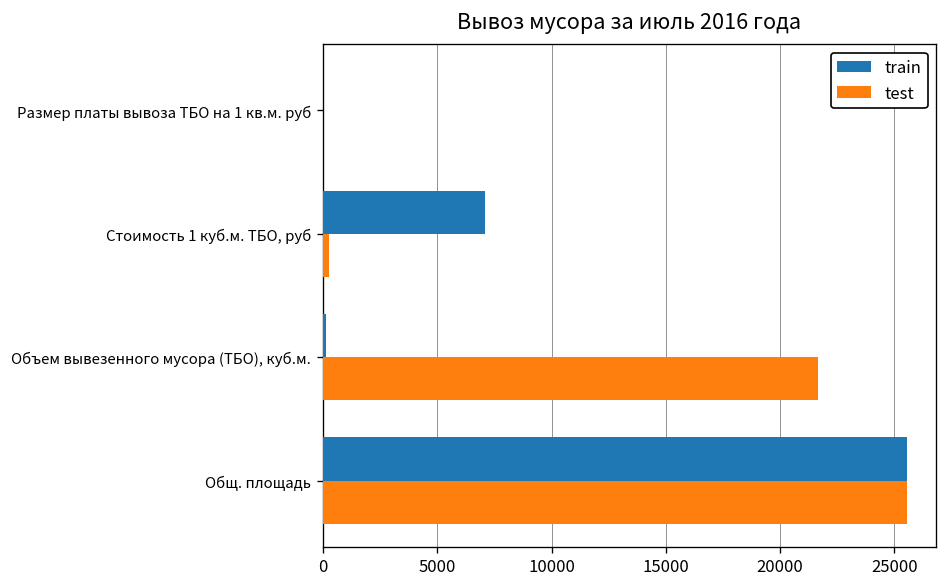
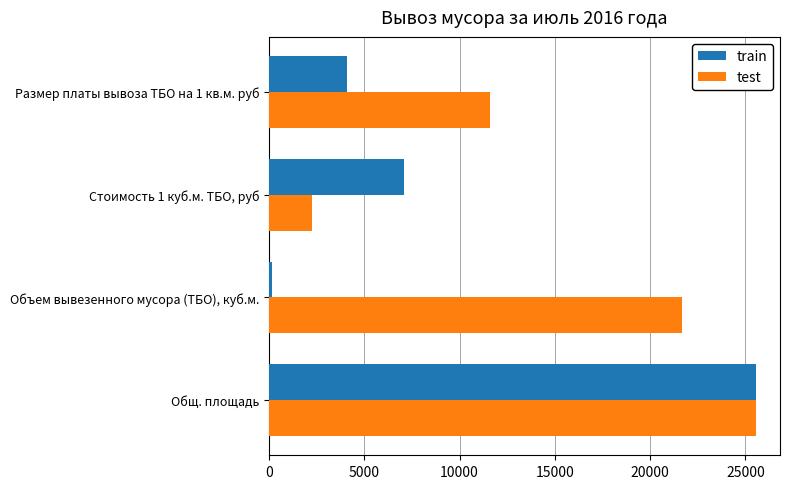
  {
    "train": {
-     "Размер платы вывоза ТБО на 1 кв.м. руб": 0,
+     "Размер платы вывоза ТБО на 1 кв.м. руб": 4100,
      "Стоимость 1 куб.м. ТБО, руб": 7100,
      "Объем вывезенного мусора (ТБО), куб.м.": 100,
      "Общ. площадь": 25500
    },
    "test": {
-     "Размер платы вывоза ТБО на 1 кв.м. руб": 0,
-     "Стоимость 1 куб.м. ТБО, руб": 300,
+     "Размер платы вывоза ТБО на 1 кв.м. руб": 11600,
+     "Стоимость 1 куб.м. ТБО, руб": 2300,
      "Объем вывезенного мусора (ТБО), куб.м.": 21700,
      "Общ. площадь": 25500
    }
  }
